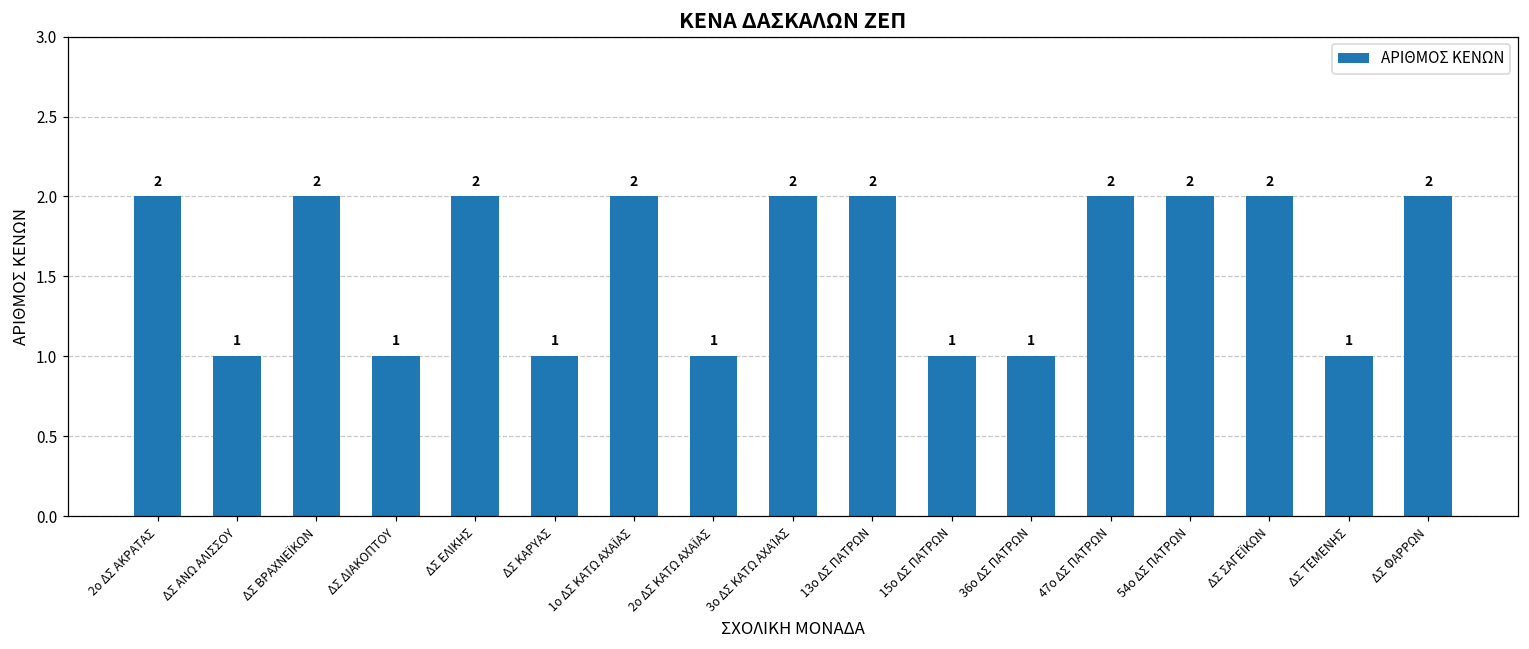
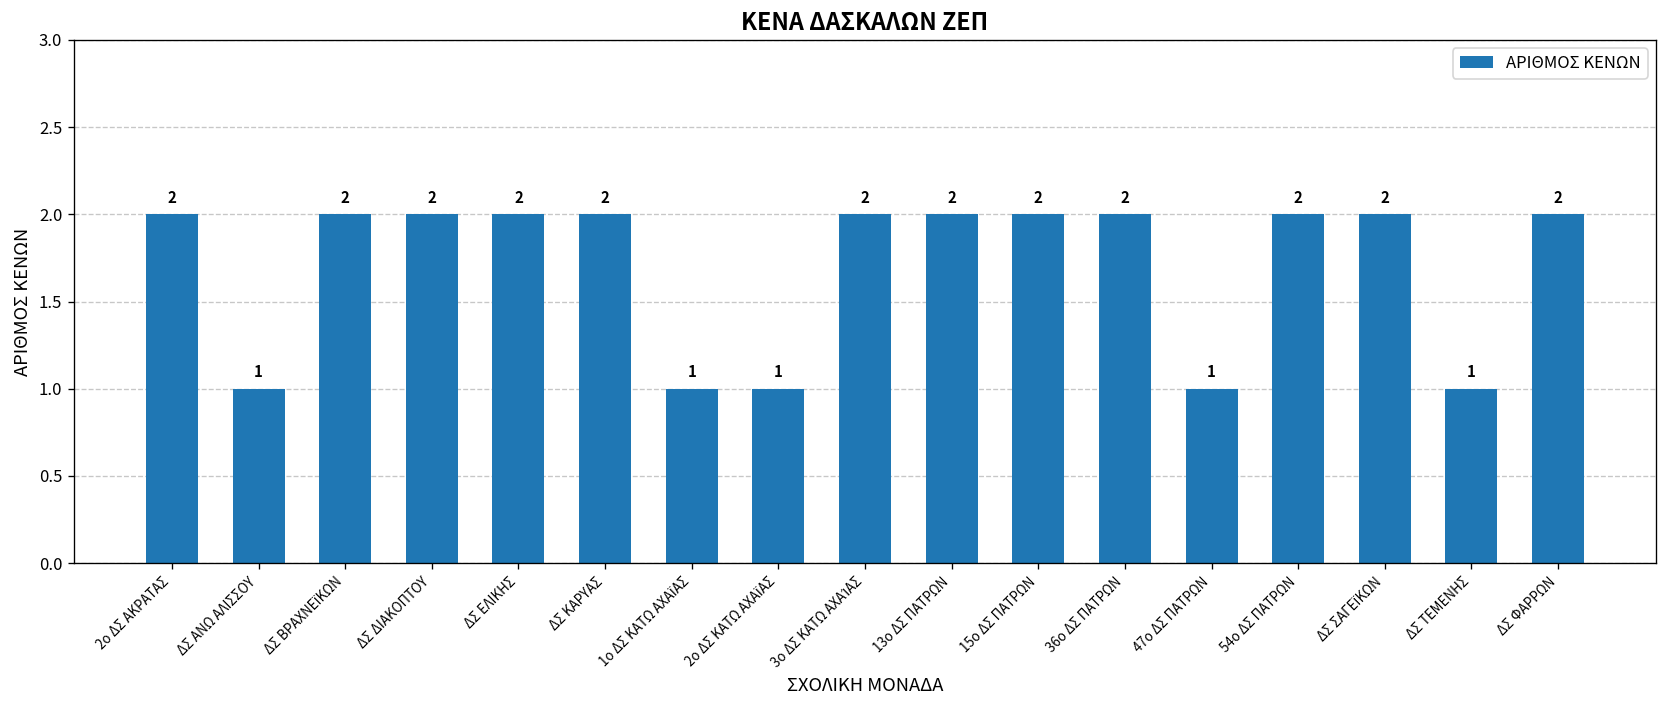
  {
    "2ο ΔΣ ΑΚΡΑΤΑΣ": 2,
    "ΔΣ ΑΝΩ ΑΛΙΣΣΟΥ": 1,
    "ΔΣ ΒΡΑΧΝΕΪΚΩΝ": 2,
-   "ΔΣ ΔΙΑΚΟΠΤΟΥ": 1,
+   "ΔΣ ΔΙΑΚΟΠΤΟΥ": 2,
    "ΔΣ ΕΛΙΚΗΣ": 2,
-   "ΔΣ ΚΑΡΥΑΣ": 1,
-   "1ο ΔΣ ΚΑΤΩ ΑΧΑΪΑΣ": 2,
+   "ΔΣ ΚΑΡΥΑΣ": 2,
+   "1ο ΔΣ ΚΑΤΩ ΑΧΑΪΑΣ": 1,
    "2ο ΔΣ ΚΑΤΩ ΑΧΑΪΑΣ": 1,
    "3ο ΔΣ ΚΑΤΩ ΑΧΑΊΑΣ": 2,
    "13ο ΔΣ ΠΑΤΡΩΝ": 2,
-   "15ο ΔΣ ΠΑΤΡΩΝ": 1,
-   "36ο ΔΣ ΠΑΤΡΩΝ": 1,
-   "47ο ΔΣ ΠΑΤΡΩΝ": 2,
+   "15ο ΔΣ ΠΑΤΡΩΝ": 2,
+   "36ο ΔΣ ΠΑΤΡΩΝ": 2,
+   "47ο ΔΣ ΠΑΤΡΩΝ": 1,
    "54ο ΔΣ ΠΑΤΡΩΝ": 2,
    "ΔΣ ΣΑΓΕΪΚΩΝ": 2,
    "ΔΣ ΤΕΜΕΝΗΣ": 1,
    "ΔΣ ΦΑΡΡΩΝ": 2
  }
